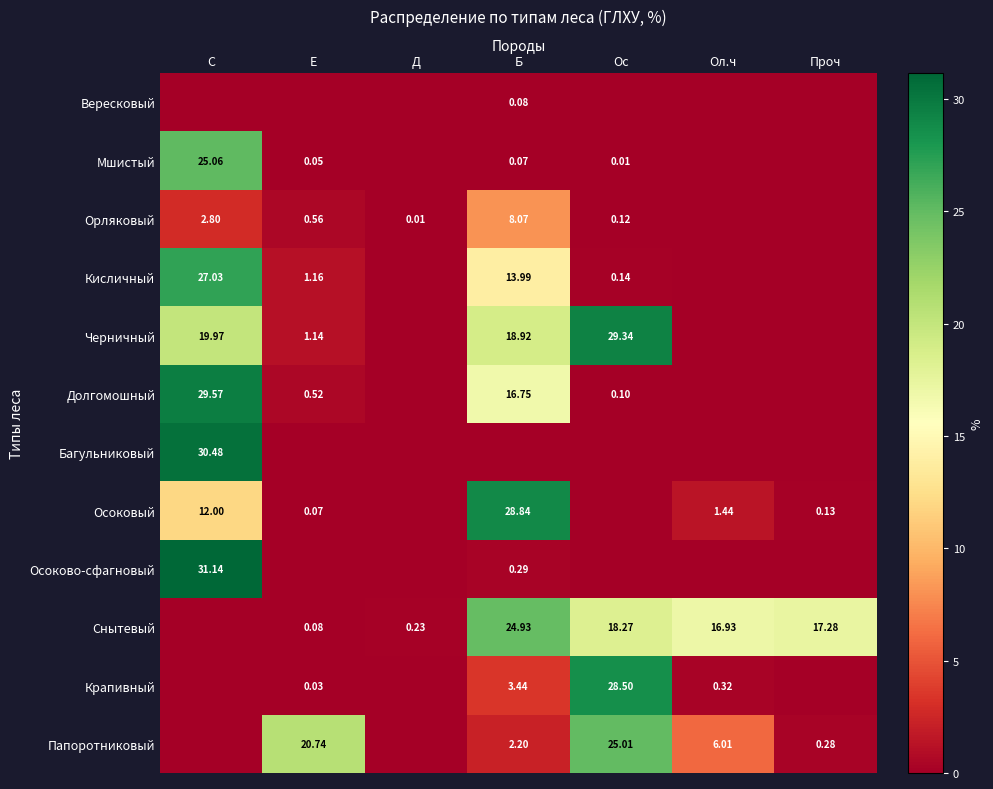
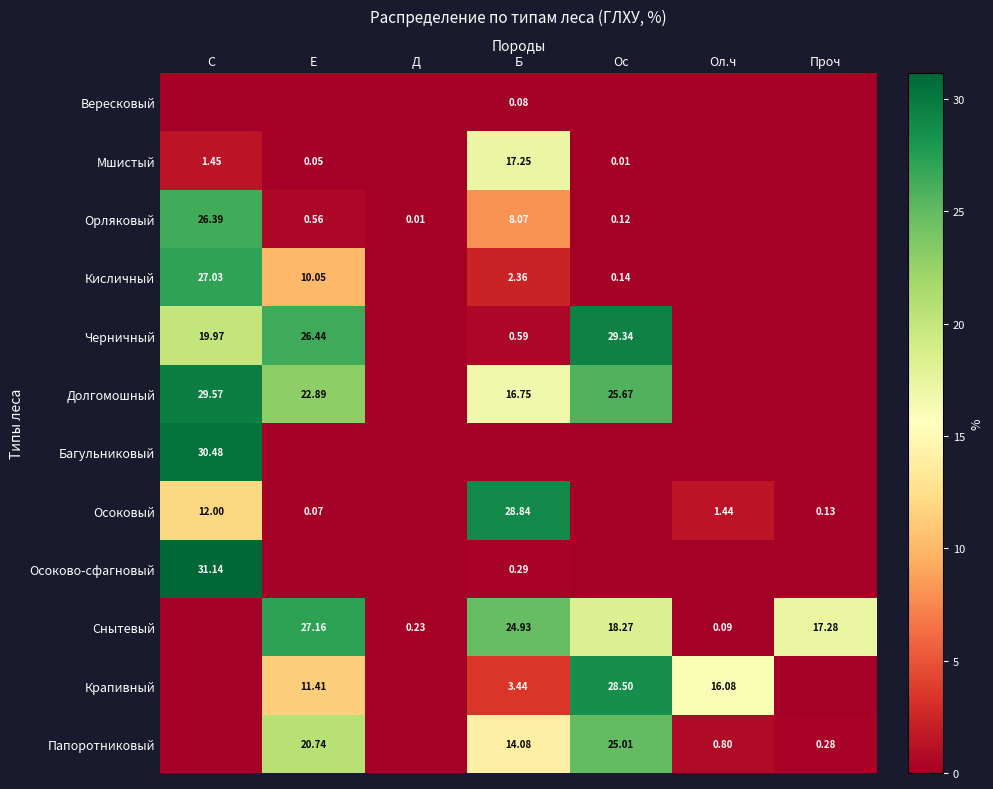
  {
    "Вересковый": {
      "Б": 0.08
    },
    "Мшистый": {
-     "С": 25.06,
+     "С": 1.45,
      "Е": 0.05,
-     "Б": 0.07,
+     "Б": 17.25,
      "Ос": 0.01
    },
    "Орляковый": {
-     "С": 2.80,
+     "С": 26.39,
      "Е": 0.56,
      "Д": 0.01,
      "Б": 8.07,
      "Ос": 0.12
    },
    "Кисличный": {
      "С": 27.03,
-     "Е": 1.16,
-     "Б": 13.99,
+     "Е": 10.05,
+     "Б": 2.36,
      "Ос": 0.14
    },
    "Черничный": {
      "С": 19.97,
-     "Е": 1.14,
-     "Б": 18.92,
+     "Е": 26.44,
+     "Б": 0.59,
      "Ос": 29.34
    },
    "Долгомошный": {
      "С": 29.57,
-     "Е": 0.52,
+     "Е": 22.89,
      "Б": 16.75,
-     "Ос": 0.10
+     "Ос": 25.67
    },
    "Багульниковый": {
      "С": 30.48
    },
    "Осоковый": {
      "С": 12.00,
      "Е": 0.07,
      "Б": 28.84,
      "Ол.ч": 1.44,
      "Проч": 0.13
    },
    "Осоково-сфагновый": {
      "С": 31.14,
      "Б": 0.29
    },
    "Снытевый": {
-     "Е": 0.08,
+     "Е": 27.16,
      "Д": 0.23,
      "Б": 24.93,
      "Ос": 18.27,
-     "Ол.ч": 16.93,
+     "Ол.ч": 0.09,
      "Проч": 17.28
    },
    "Крапивный": {
-     "Е": 0.03,
+     "Е": 11.41,
      "Б": 3.44,
      "Ос": 28.50,
-     "Ол.ч": 0.32
+     "Ол.ч": 16.08
    },
    "Папоротниковый": {
      "Е": 20.74,
-     "Б": 2.20,
+     "Б": 14.08,
      "Ос": 25.01,
-     "Ол.ч": 6.01,
+     "Ол.ч": 0.80,
      "Проч": 0.28
    }
  }
